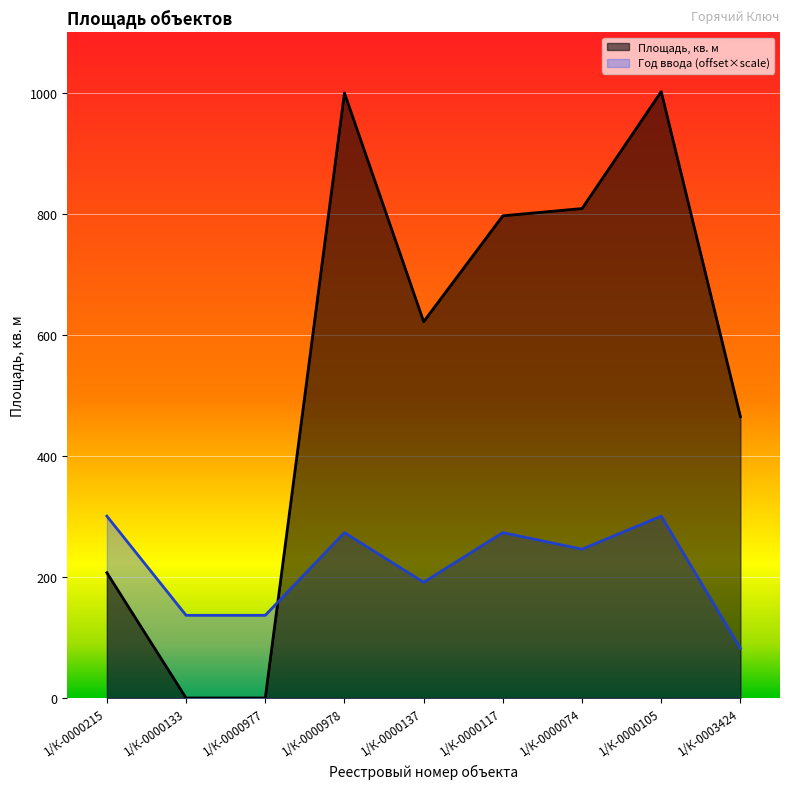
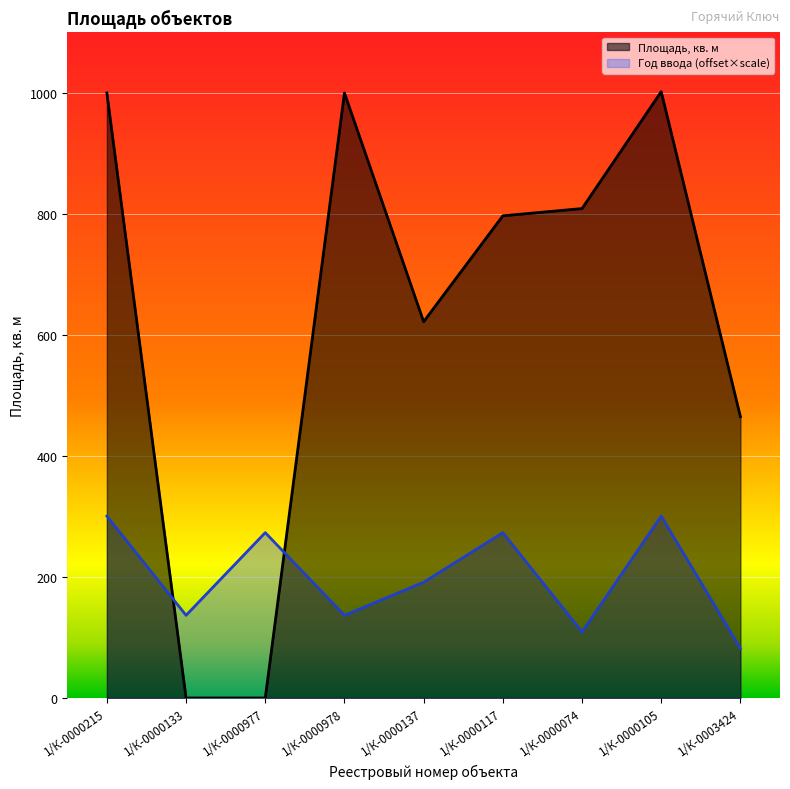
  {
    "Площадь, кв. м": {
-     "1/К-0000215": 210,
+     "1/К-0000215": 1000,
      "1/К-0000133": 0,
      "1/К-0000977": 0,
      "1/К-0000978": 1000,
      "1/К-0000137": 620,
      "1/К-0000117": 800,
      "1/К-0000074": 810,
      "1/К-0000105": 1000,
      "1/К-0003424": 470
    },
    "Год ввода (offset×scale)": {
      "1/К-0000215": 300,
      "1/К-0000133": 140,
-     "1/К-0000977": 140,
-     "1/К-0000978": 270,
+     "1/К-0000977": 270,
+     "1/К-0000978": 140,
      "1/К-0000137": 190,
      "1/К-0000117": 270,
-     "1/К-0000074": 250,
+     "1/К-0000074": 110,
      "1/К-0000105": 300,
      "1/К-0003424": 80
    }
  }
